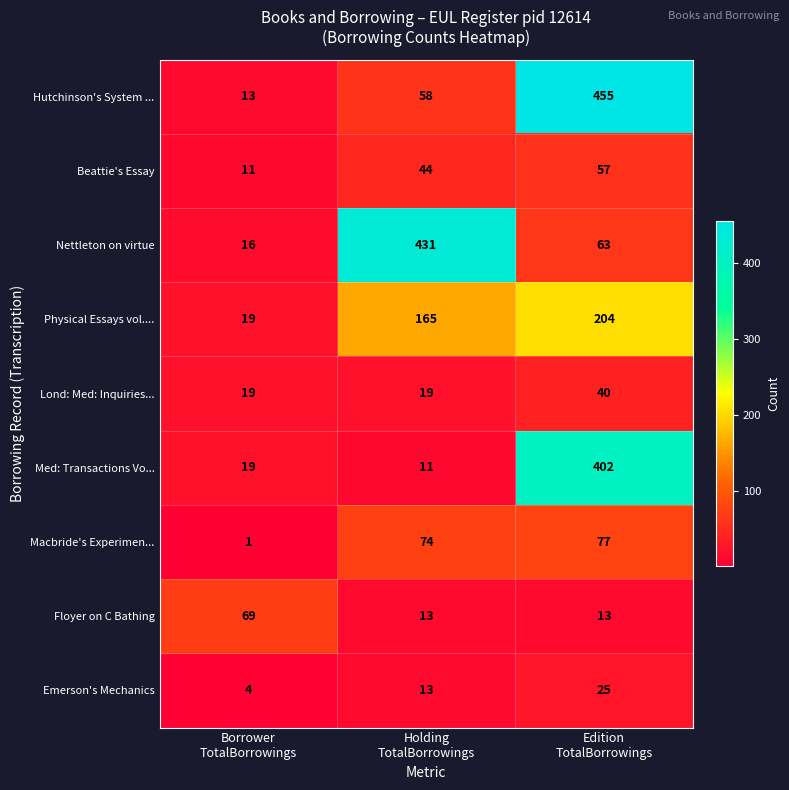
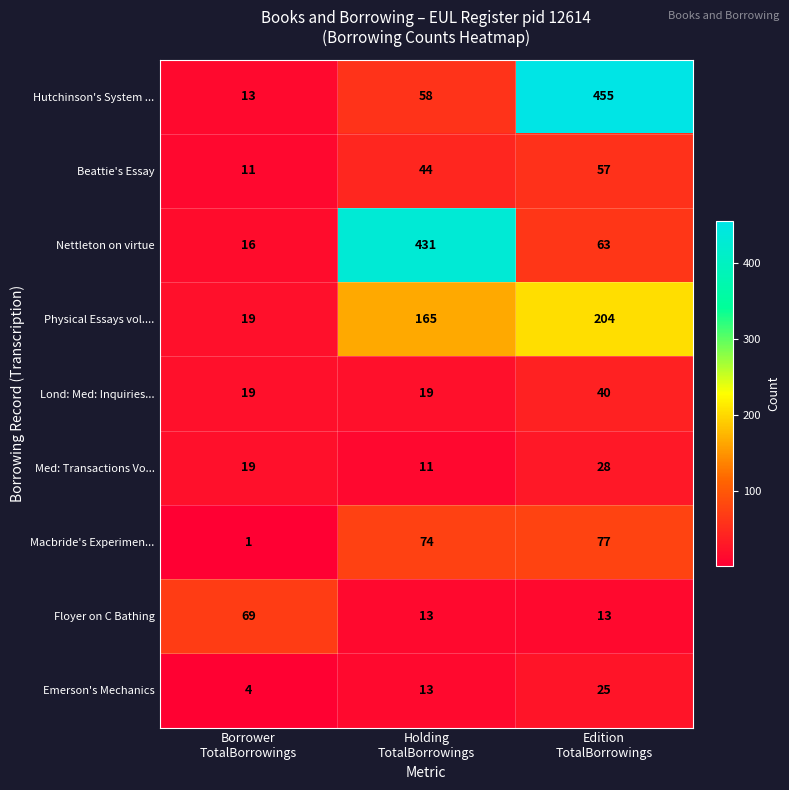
  {
    "Hutchinson's System ...": {
      "Borrower TotalBorrowings": 13,
      "Holding TotalBorrowings": 58,
      "Edition TotalBorrowings": 455
    },
    "Beattie's Essay": {
      "Borrower TotalBorrowings": 11,
      "Holding TotalBorrowings": 44,
      "Edition TotalBorrowings": 57
    },
    "Nettleton on virtue": {
      "Borrower TotalBorrowings": 16,
      "Holding TotalBorrowings": 431,
      "Edition TotalBorrowings": 63
    },
    "Physical Essays vol....": {
      "Borrower TotalBorrowings": 19,
      "Holding TotalBorrowings": 165,
      "Edition TotalBorrowings": 204
    },
    "Lond: Med: Inquiries...": {
      "Borrower TotalBorrowings": 19,
      "Holding TotalBorrowings": 19,
      "Edition TotalBorrowings": 40
    },
    "Med: Transactions Vo...": {
      "Borrower TotalBorrowings": 19,
      "Holding TotalBorrowings": 11,
-     "Edition TotalBorrowings": 402
+     "Edition TotalBorrowings": 28
    },
    "Macbride's Experimen...": {
      "Borrower TotalBorrowings": 1,
      "Holding TotalBorrowings": 74,
      "Edition TotalBorrowings": 77
    },
    "Floyer on C Bathing": {
      "Borrower TotalBorrowings": 69,
      "Holding TotalBorrowings": 13,
      "Edition TotalBorrowings": 13
    },
    "Emerson's Mechanics": {
      "Borrower TotalBorrowings": 4,
      "Holding TotalBorrowings": 13,
      "Edition TotalBorrowings": 25
    }
  }
